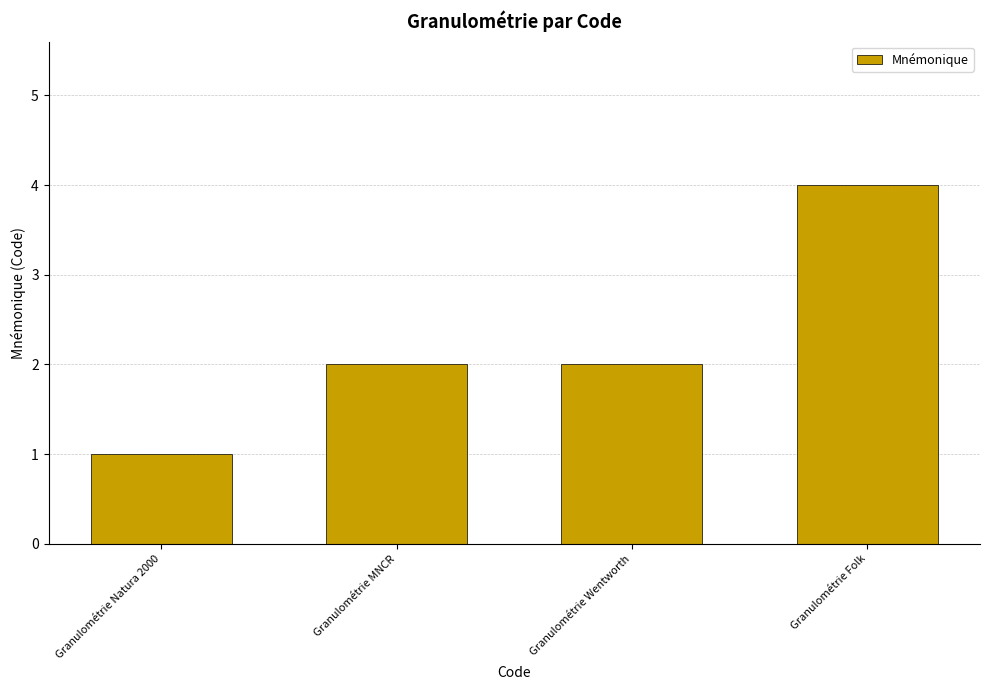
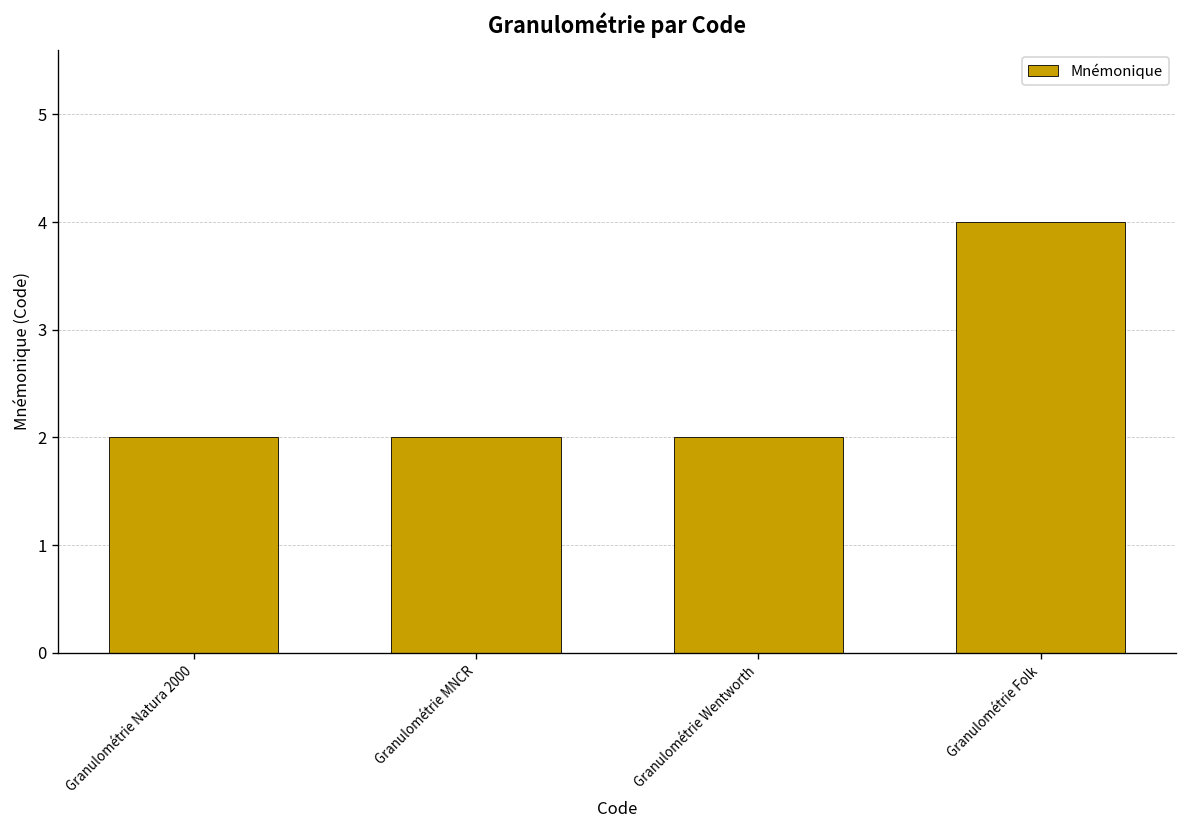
  {
-   "Granulométrie Natura 2000": 1,
+   "Granulométrie Natura 2000": 2,
    "Granulométrie MNCR": 2,
    "Granulométrie Wentworth": 2,
    "Granulométrie Folk": 4
  }
